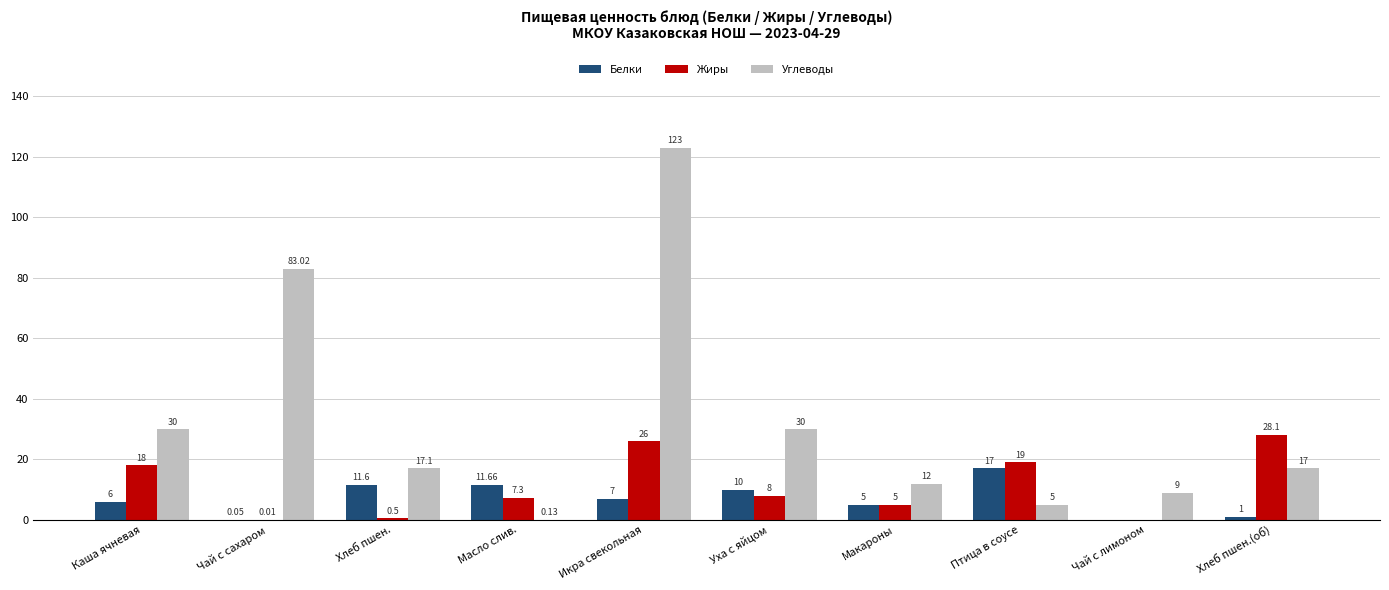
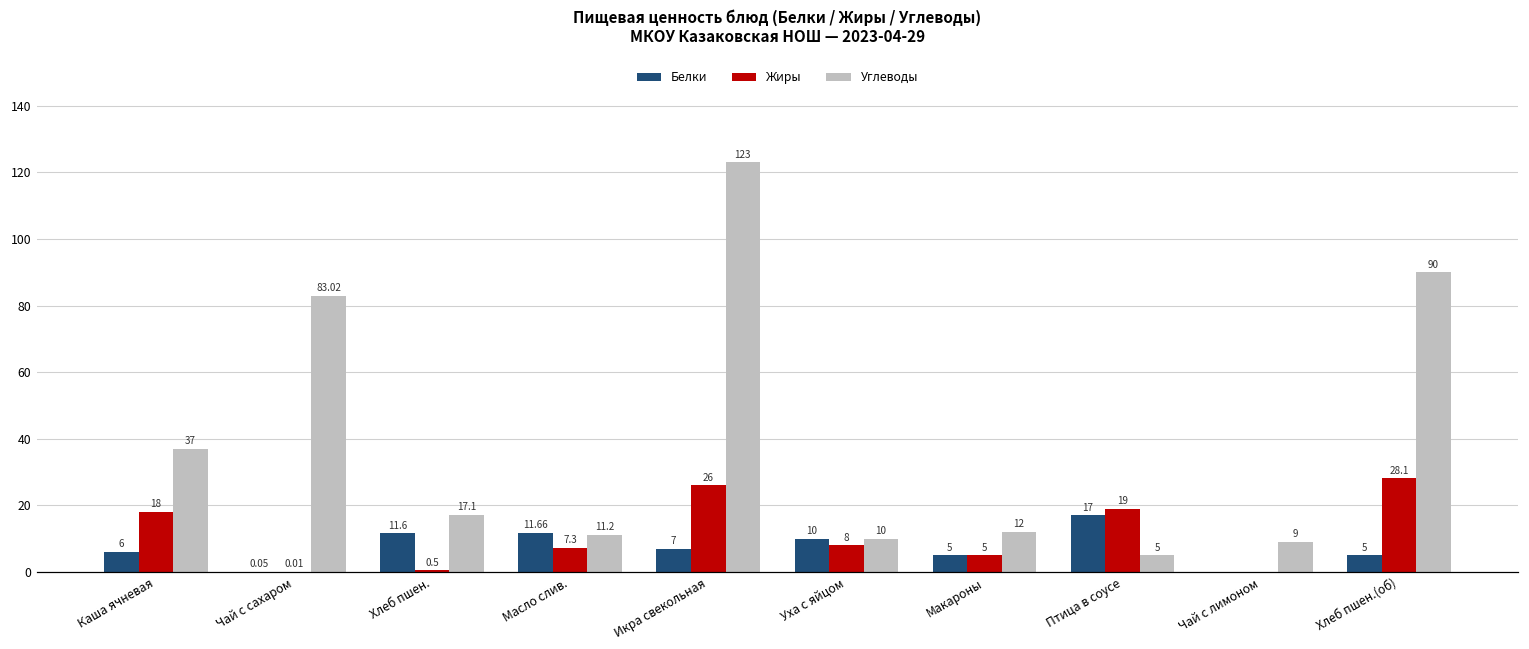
  {
    "Белки": {
      "Каша ячневая": 6,
      "Чай с сахаром": 0.05,
      "Хлеб пшен.": 11.6,
      "Масло слив.": 11.66,
      "Икра свекольная": 7,
      "Уха с яйцом": 10,
      "Макароны": 5,
      "Птица в соусе": 17,
-     "Хлеб пшен.(об)": 1
+     "Хлеб пшен.(об)": 5
    },
    "Жиры": {
      "Каша ячневая": 18,
      "Чай с сахаром": 0.01,
      "Хлеб пшен.": 0.5,
      "Масло слив.": 7.3,
      "Икра свекольная": 26,
      "Уха с яйцом": 8,
      "Макароны": 5,
      "Птица в соусе": 19,
      "Хлеб пшен.(об)": 28.1
    },
    "Углеводы": {
-     "Каша ячневая": 30,
+     "Каша ячневая": 37,
      "Чай с сахаром": 83.02,
      "Хлеб пшен.": 17.1,
-     "Масло слив.": 0.13,
+     "Масло слив.": 11.2,
      "Икра свекольная": 123,
-     "Уха с яйцом": 30,
+     "Уха с яйцом": 10,
      "Макароны": 12,
      "Птица в соусе": 5,
      "Чай с лимоном": 9,
-     "Хлеб пшен.(об)": 17
+     "Хлеб пшен.(об)": 90
    }
  }
